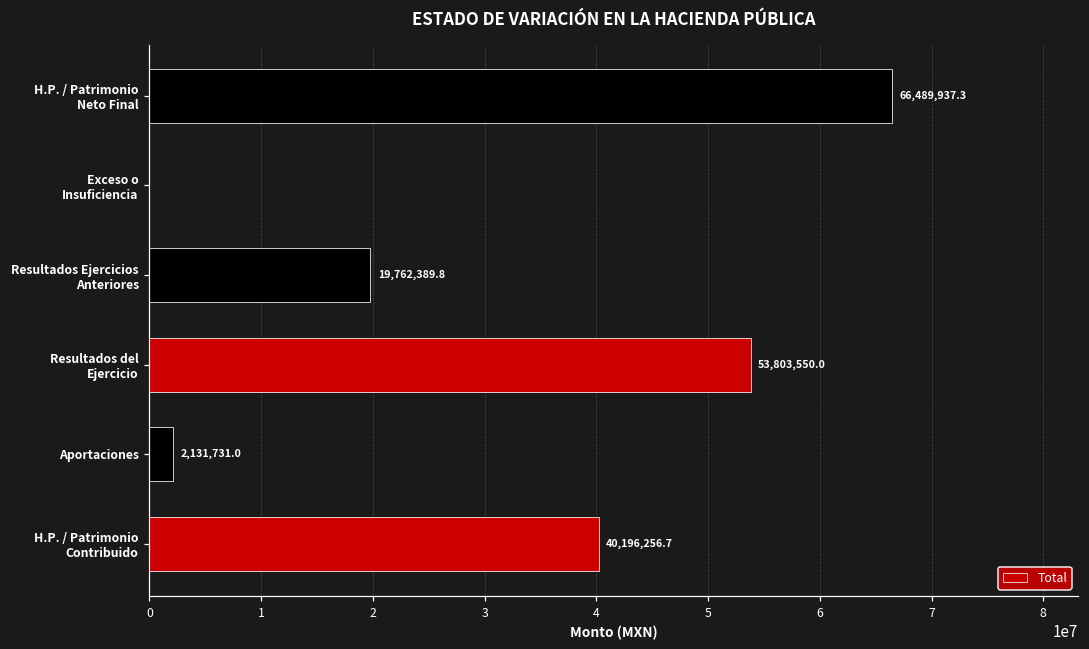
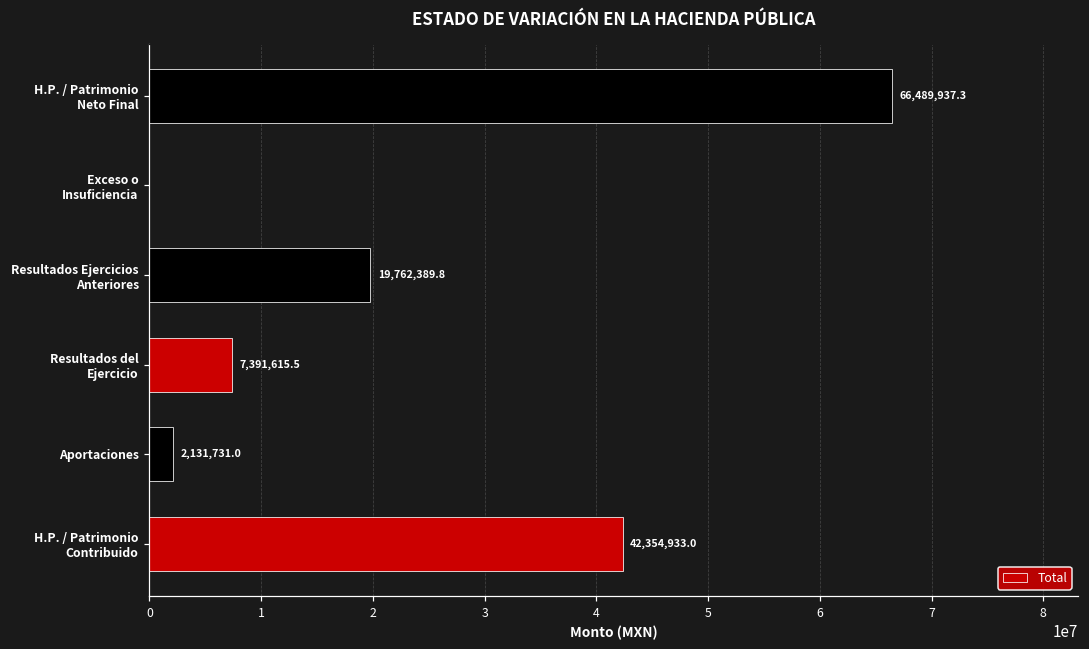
  {
    "H.P. / Patrimonio Neto Final": "66,489,937.3",
    "Resultados Ejercicios Anteriores": "19,762,389.8",
-   "Resultados del Ejercicio": "53,803,550.0",
+   "Resultados del Ejercicio": "7,391,615.5",
    "Aportaciones": "2,131,731.0",
-   "H.P. / Patrimonio Contribuido": "40,196,256.7"
+   "H.P. / Patrimonio Contribuido": "42,354,933.0"
  }
